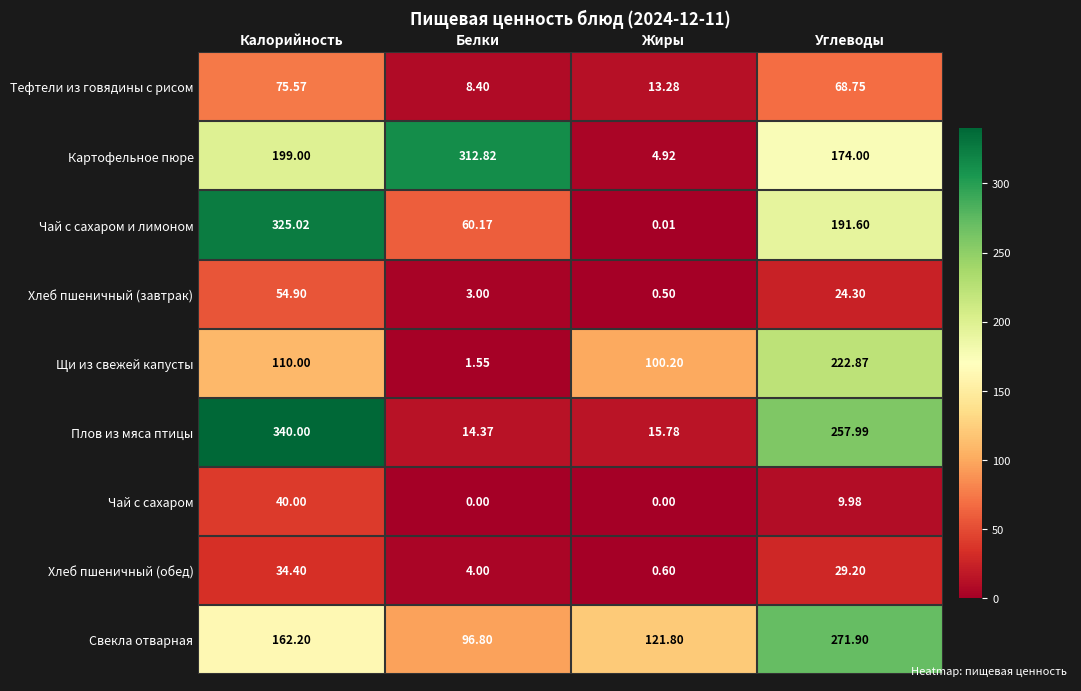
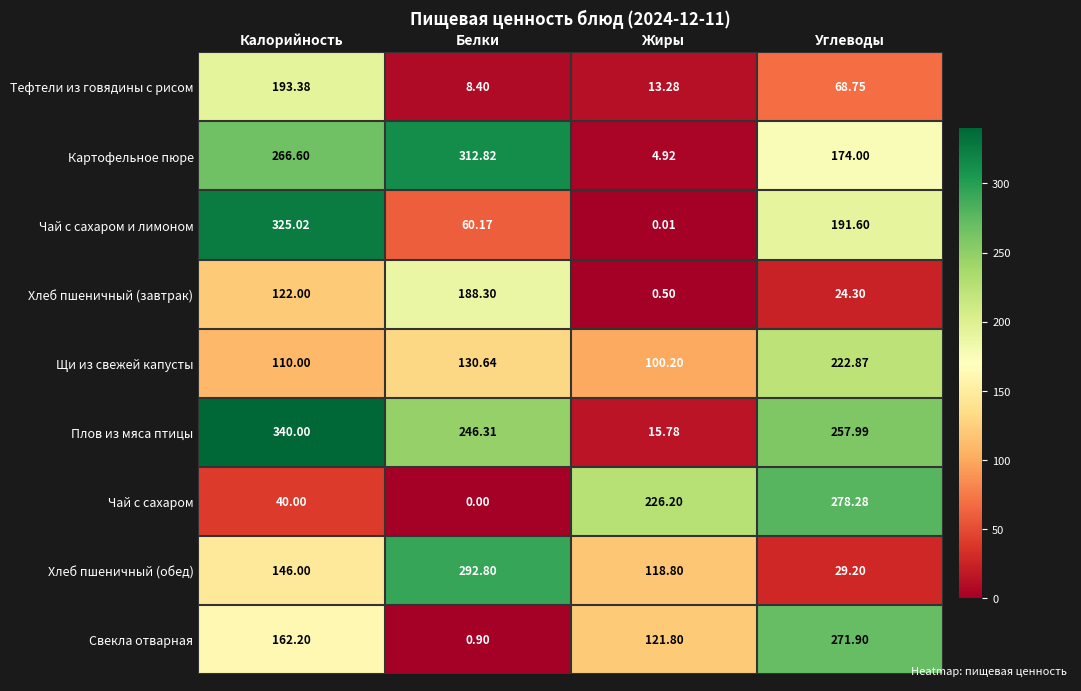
  {
    "Тефтели из говядины с рисом": {
-     "Калорийность": 75.57,
+     "Калорийность": 193.38,
      "Белки": 8.40,
      "Жиры": 13.28,
      "Углеводы": 68.75
    },
    "Картофельное пюре": {
-     "Калорийность": 199.00,
+     "Калорийность": 266.60,
      "Белки": 312.82,
      "Жиры": 4.92,
      "Углеводы": 174.00
    },
    "Чай с сахаром и лимоном": {
      "Калорийность": 325.02,
      "Белки": 60.17,
      "Жиры": 0.01,
      "Углеводы": 191.60
    },
    "Хлеб пшеничный (завтрак)": {
-     "Калорийность": 54.90,
-     "Белки": 3.00,
+     "Калорийность": 122.00,
+     "Белки": 188.30,
      "Жиры": 0.50,
      "Углеводы": 24.30
    },
    "Щи из свежей капусты": {
      "Калорийность": 110.00,
-     "Белки": 1.55,
+     "Белки": 130.64,
      "Жиры": 100.20,
      "Углеводы": 222.87
    },
    "Плов из мяса птицы": {
      "Калорийность": 340.00,
-     "Белки": 14.37,
+     "Белки": 246.31,
      "Жиры": 15.78,
      "Углеводы": 257.99
    },
    "Чай с сахаром": {
      "Калорийность": 40.00,
      "Белки": 0.00,
-     "Жиры": 0.00,
-     "Углеводы": 9.98
+     "Жиры": 226.20,
+     "Углеводы": 278.28
    },
    "Хлеб пшеничный (обед)": {
-     "Калорийность": 34.40,
-     "Белки": 4.00,
-     "Жиры": 0.60,
+     "Калорийность": 146.00,
+     "Белки": 292.80,
+     "Жиры": 118.80,
      "Углеводы": 29.20
    },
    "Свекла отварная": {
      "Калорийность": 162.20,
-     "Белки": 96.80,
+     "Белки": 0.90,
      "Жиры": 121.80,
      "Углеводы": 271.90
    }
  }
